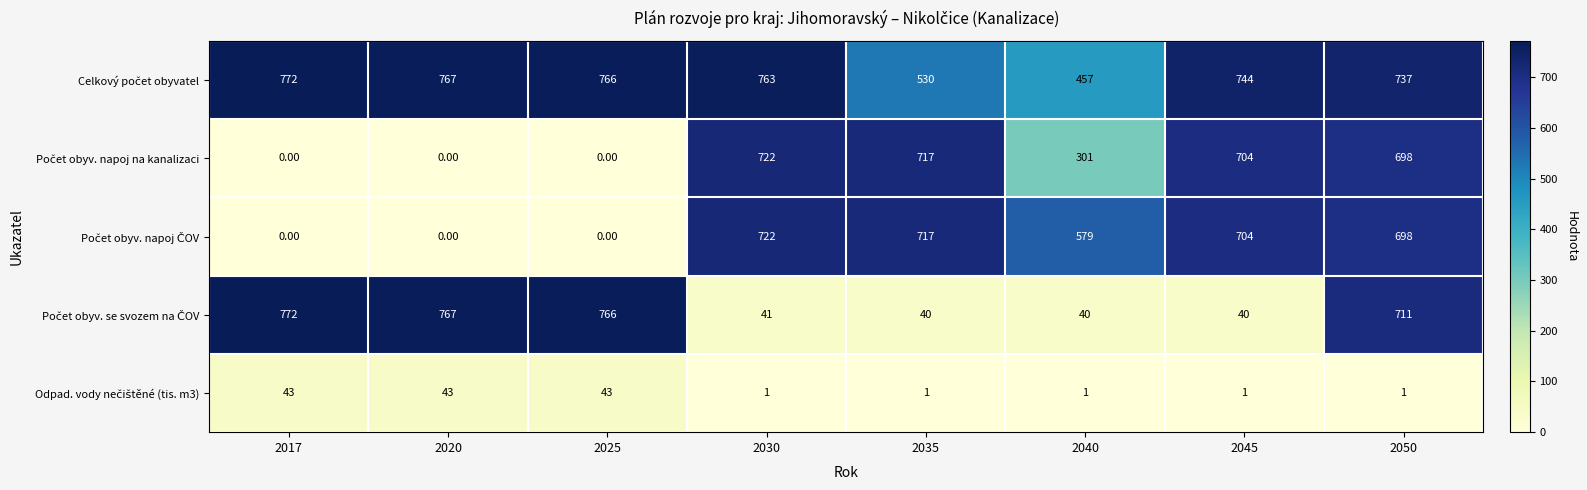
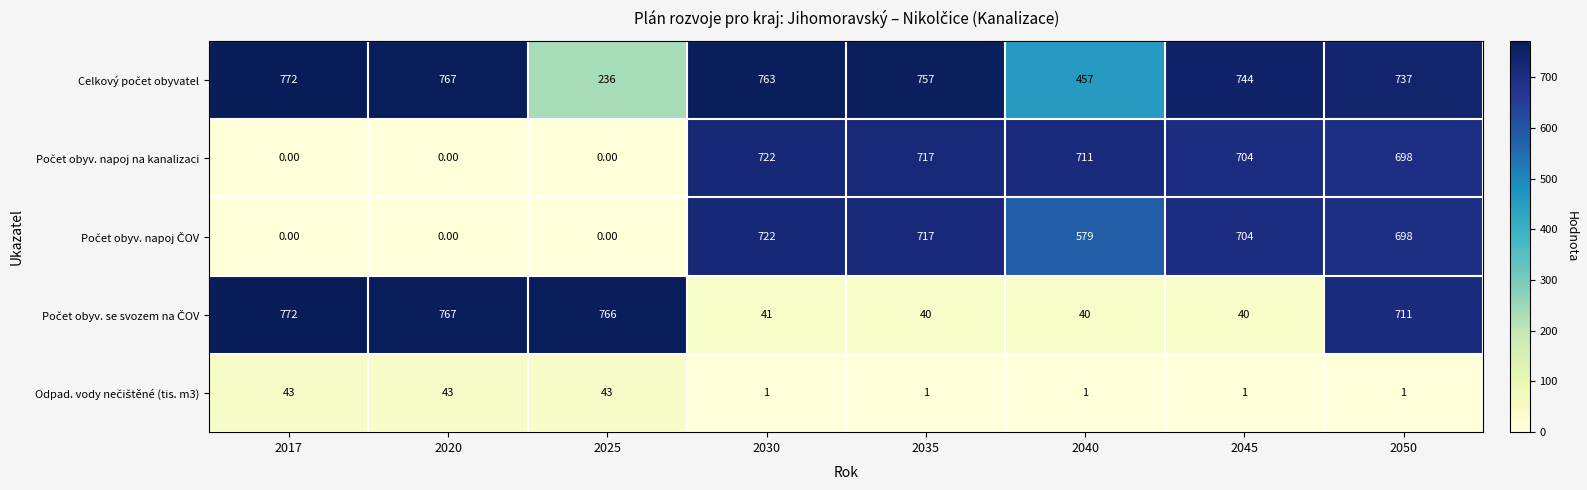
  {
    "Celkový počet obyvatel": {
      "2017": 772,
      "2020": 767,
-     "2025": 766,
+     "2025": 236,
      "2030": 763,
-     "2035": 530,
+     "2035": 757,
      "2040": 457,
      "2045": 744,
      "2050": 737
    },
    "Počet obyv. napoj na kanalizaci": {
      "2017": 0.00,
      "2020": 0.00,
      "2025": 0.00,
      "2030": 722,
      "2035": 717,
-     "2040": 301,
+     "2040": 711,
      "2045": 704,
      "2050": 698
    },
    "Počet obyv. napoj ČOV": {
      "2017": 0.00,
      "2020": 0.00,
      "2025": 0.00,
      "2030": 722,
      "2035": 717,
      "2040": 579,
      "2045": 704,
      "2050": 698
    },
    "Počet obyv. se svozem na ČOV": {
      "2017": 772,
      "2020": 767,
      "2025": 766,
      "2030": 41,
      "2035": 40,
      "2040": 40,
      "2045": 40,
      "2050": 711
    },
    "Odpad. vody nečištěné (tis. m3)": {
      "2017": 43,
      "2020": 43,
      "2025": 43,
      "2030": 1,
      "2035": 1,
      "2040": 1,
      "2045": 1,
      "2050": 1
    }
  }
